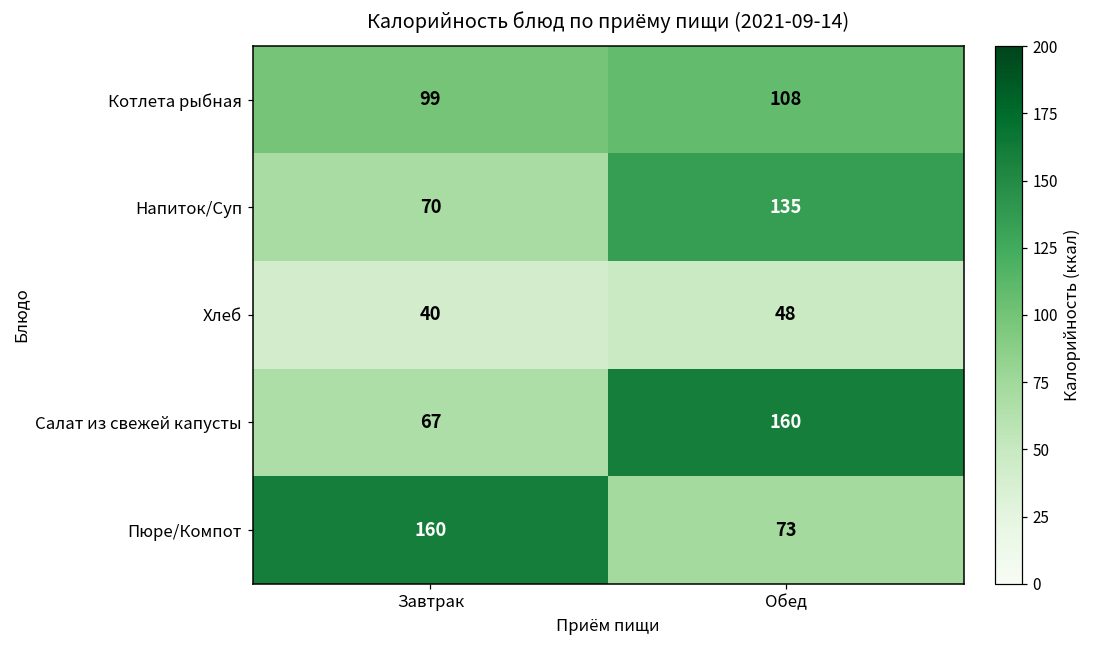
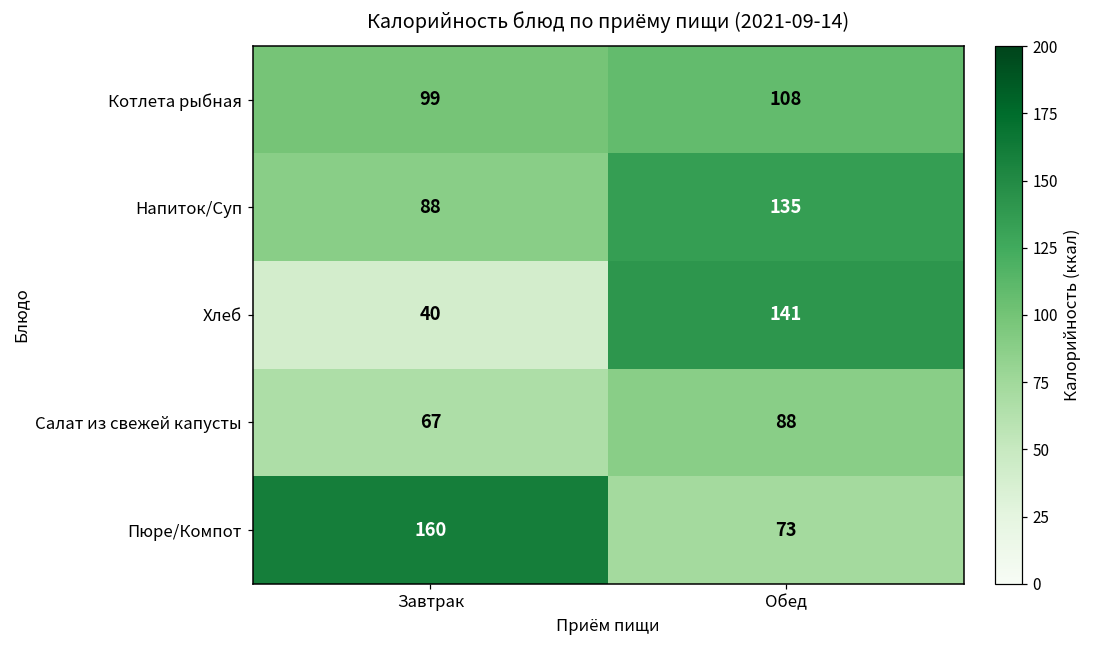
  {
    "Котлета рыбная": {
      "Завтрак": 99,
      "Обед": 108
    },
    "Напиток/Суп": {
-     "Завтрак": 70,
+     "Завтрак": 88,
      "Обед": 135
    },
    "Хлеб": {
      "Завтрак": 40,
-     "Обед": 48
+     "Обед": 141
    },
    "Салат из свежей капусты": {
      "Завтрак": 67,
-     "Обед": 160
+     "Обед": 88
    },
    "Пюре/Компот": {
      "Завтрак": 160,
      "Обед": 73
    }
  }
